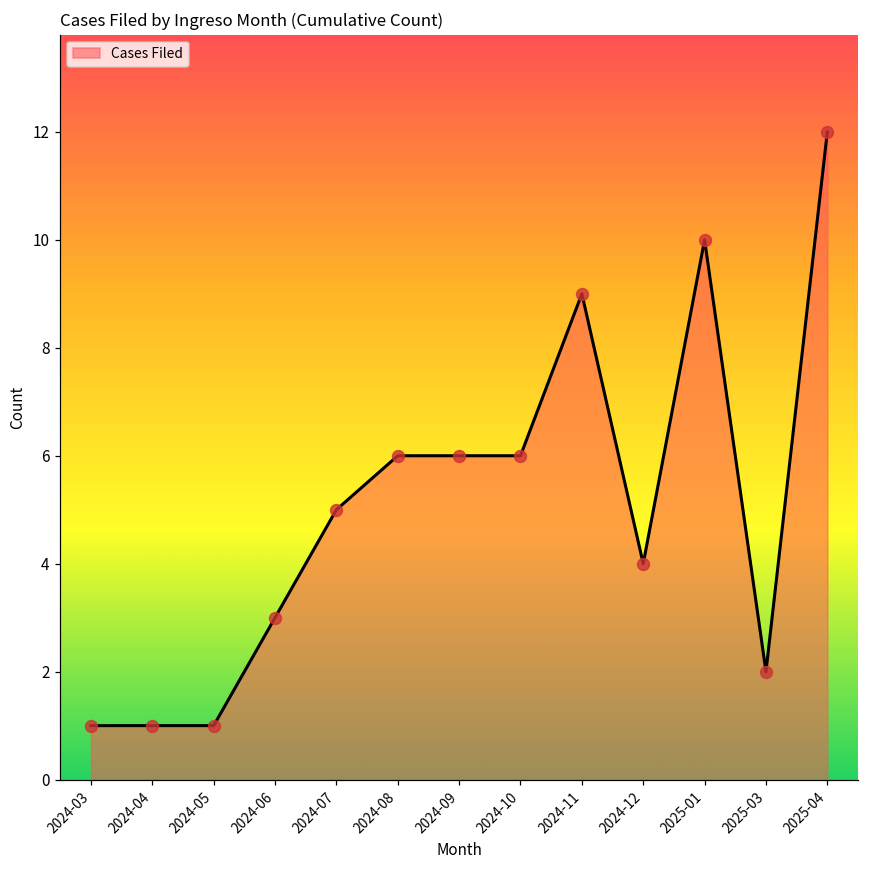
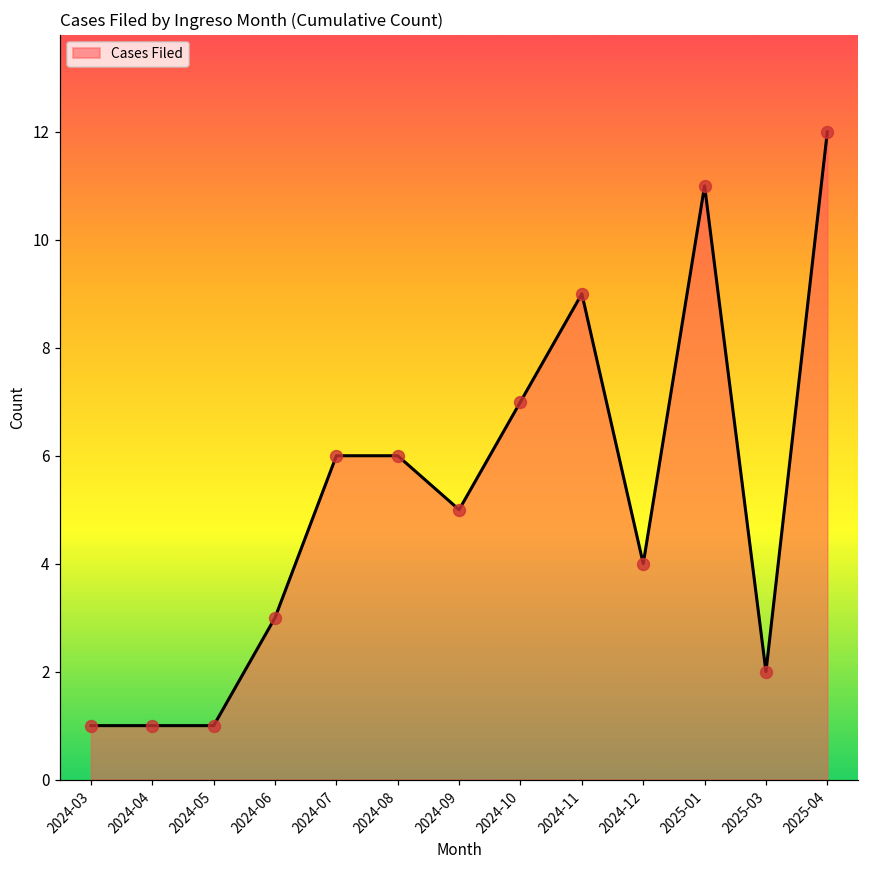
  {
    "2024-03": 1,
    "2024-04": 1,
    "2024-05": 1,
    "2024-06": 3,
-   "2024-07": 5,
+   "2024-07": 6,
    "2024-08": 6,
-   "2024-09": 6,
-   "2024-10": 6,
+   "2024-09": 5,
+   "2024-10": 7,
    "2024-11": 9,
    "2024-12": 4,
-   "2025-01": 10,
+   "2025-01": 11,
    "2025-03": 2,
    "2025-04": 12
  }
